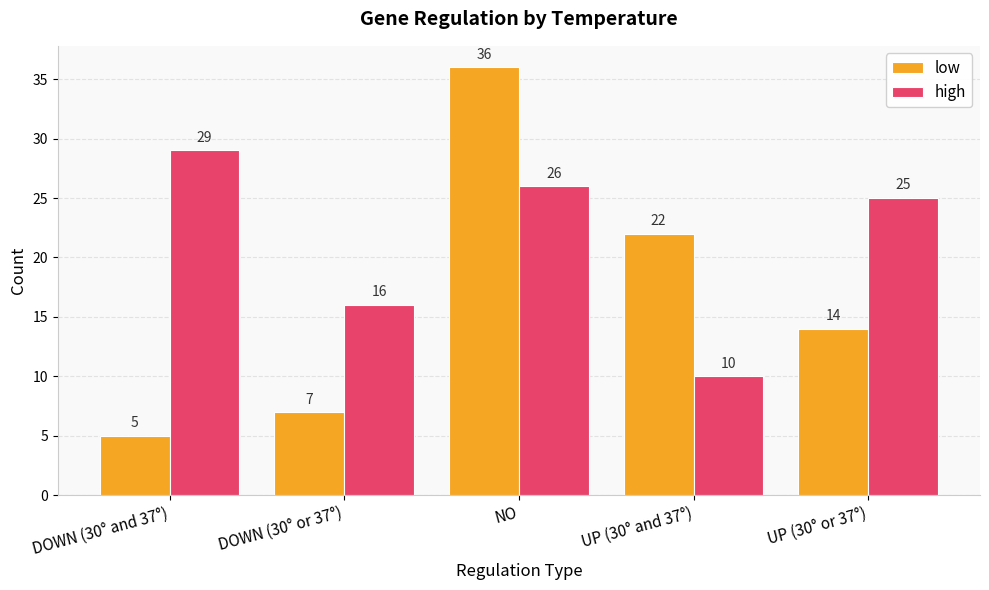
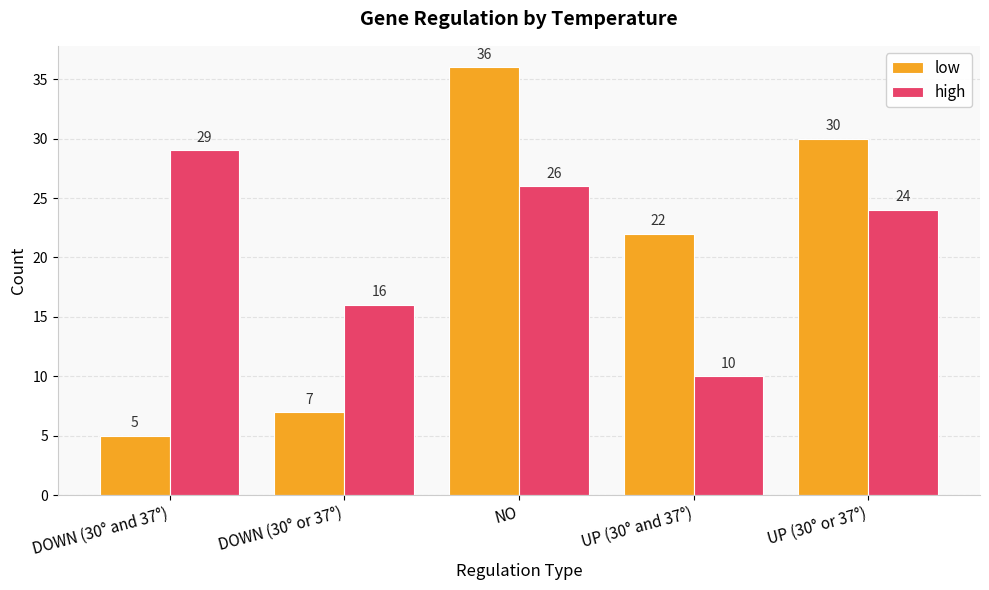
  {
    "low": {
      "DOWN (30° and 37°)": 5,
      "DOWN (30° or 37°)": 7,
      "NO": 36,
      "UP (30° and 37°)": 22,
-     "UP (30° or 37°)": 14
+     "UP (30° or 37°)": 30
    },
    "high": {
      "DOWN (30° and 37°)": 29,
      "DOWN (30° or 37°)": 16,
      "NO": 26,
      "UP (30° and 37°)": 10,
-     "UP (30° or 37°)": 25
+     "UP (30° or 37°)": 24
    }
  }
